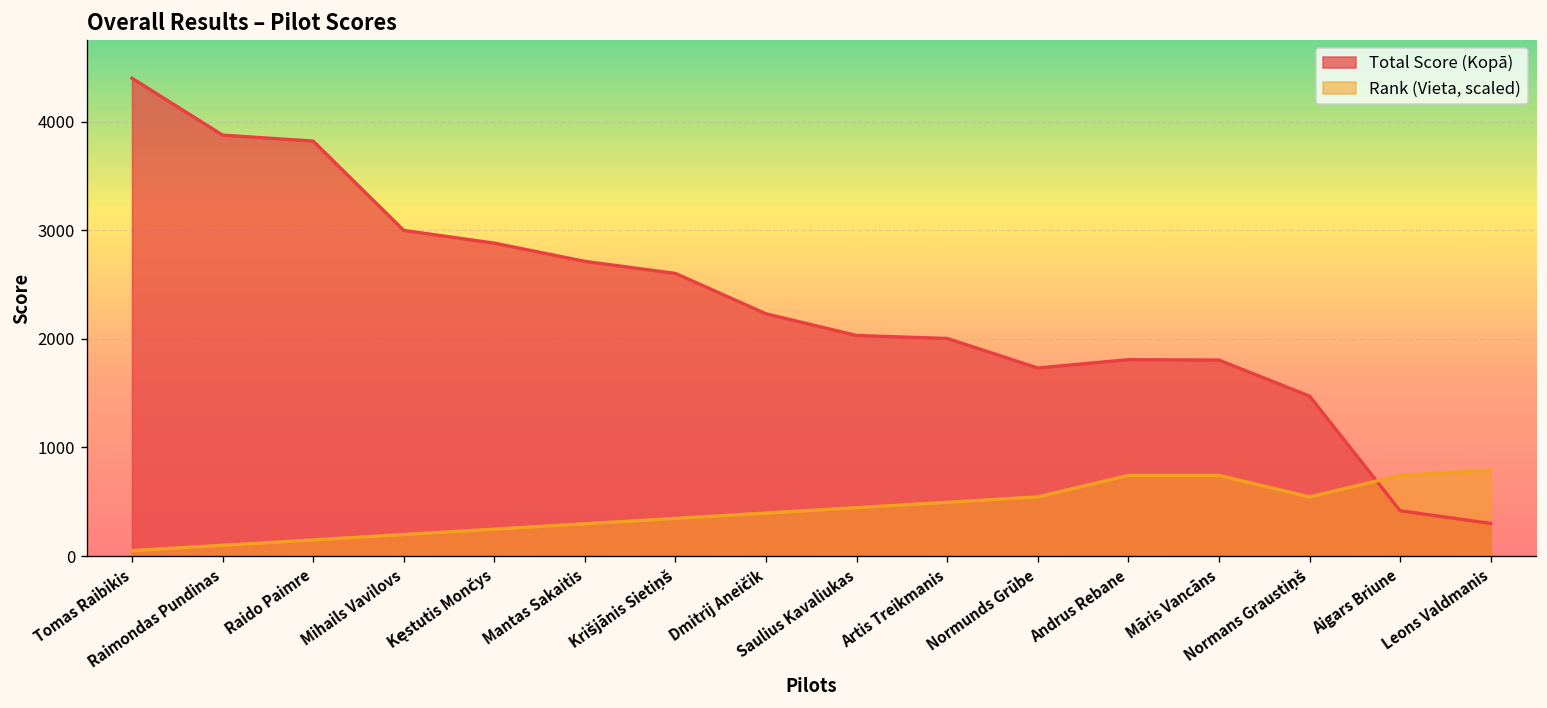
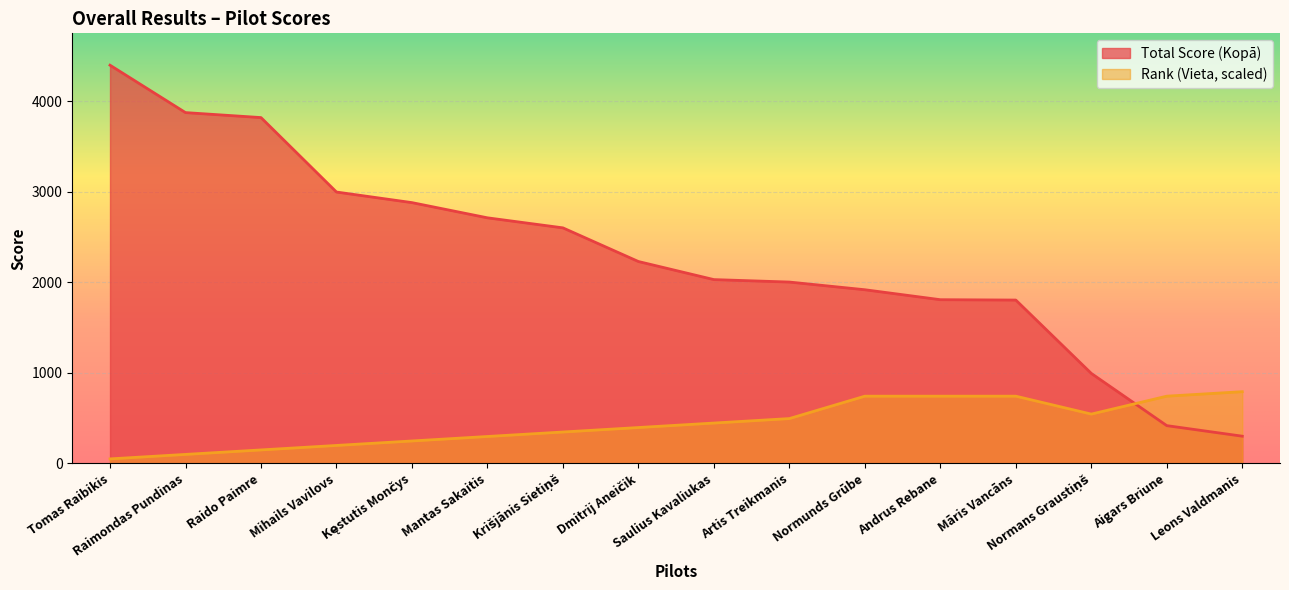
  {
    "Total Score (Kopā)": {
      "Tomas Raibikis": 4400,
      "Raimondas Pundinas": 3900,
      "Raido Paimre": 3800,
      "Mihails Vavilovs": 3000,
      "Kęstutis Mončys": 2900,
      "Mantas Sakaitis": 2700,
      "Krišjānis Sietiņš": 2600,
      "Dmitrij Aneičik": 2200,
      "Saulius Kavaliukas": 2000,
      "Artis Treikmanis": 2000,
-     "Normunds Grūbe": 1700,
+     "Normunds Grūbe": 1900,
      "Andrus Rebane": 1800,
      "Māris Vancāns": 1800,
-     "Normans Graustiņš": 1500,
+     "Normans Graustiņš": 1000,
      "Aigars Briune": 400,
      "Leons Valdmanis": 300
    },
    "Rank (Vieta, scaled)": {
      "Tomas Raibikis": 0,
      "Raimondas Pundinas": 100,
      "Raido Paimre": 100,
      "Mihails Vavilovs": 200,
      "Kęstutis Mončys": 200,
      "Mantas Sakaitis": 300,
      "Krišjānis Sietiņš": 300,
      "Dmitrij Aneičik": 400,
      "Saulius Kavaliukas": 400,
      "Artis Treikmanis": 500,
-     "Normunds Grūbe": 500,
+     "Normunds Grūbe": 700,
      "Andrus Rebane": 700,
      "Māris Vancāns": 700,
      "Normans Graustiņš": 500,
      "Aigars Briune": 700,
      "Leons Valdmanis": 800
    }
  }
